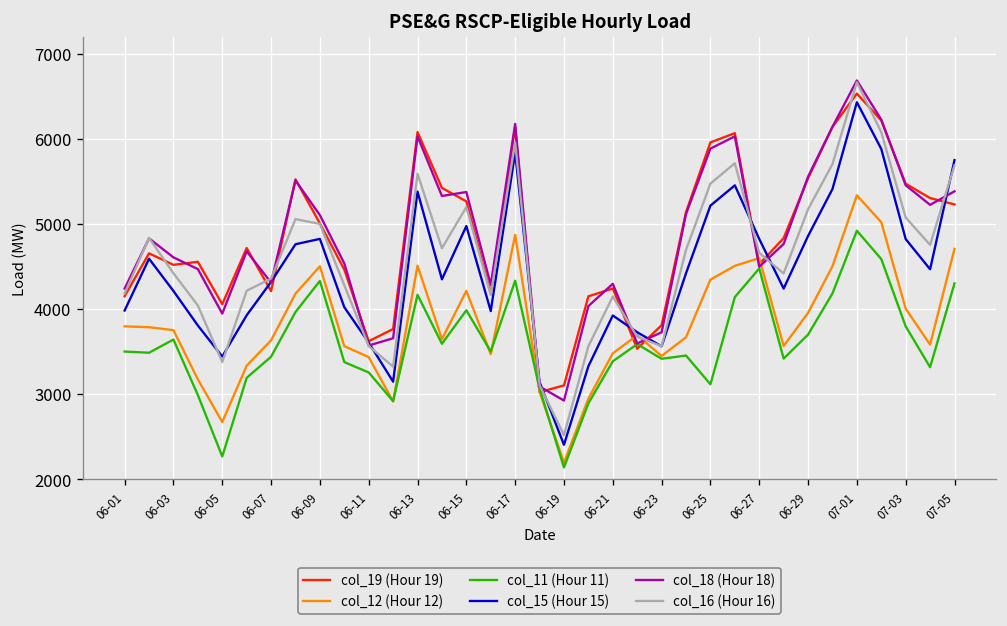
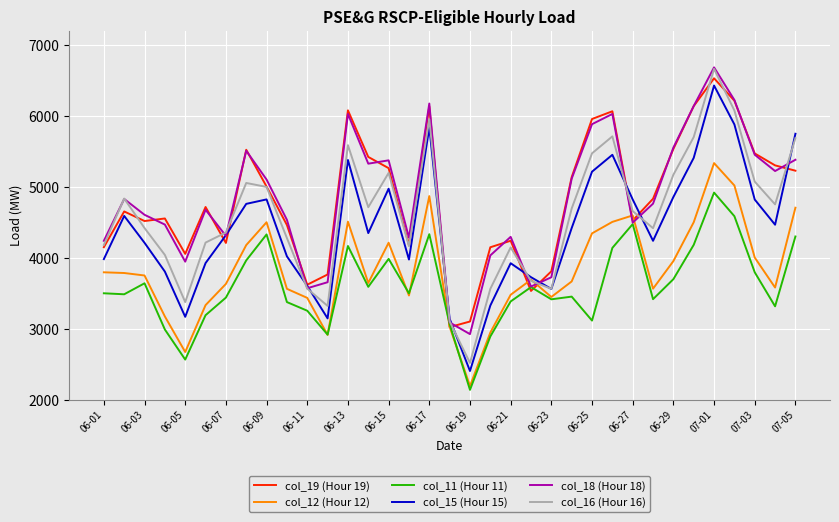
  {
    "col_19 (Hour 19)": {
      "06-03": 4500,
      "06-05": 4100,
      "06-07": 4200,
      "06-13": 6100,
      "06-15": 5300,
      "06-17": 6100,
      "06-19": 3100,
      "06-21": 4200,
      "06-23": 3800,
      "06-25": 6000,
      "07-01": 6500,
      "07-05": 5200
    },
    "col_12 (Hour 12)": {
      "06-01": 3800,
      "06-03": 3800,
      "06-05": 2700,
      "06-07": 3600,
      "06-09": 4500,
      "06-11": 3400,
      "06-13": 4500,
      "06-15": 4200,
      "06-17": 4900,
      "06-19": 2200,
      "06-21": 3500,
      "06-25": 4300,
      "06-27": 4600,
      "06-29": 4000,
      "07-01": 5300,
      "07-03": 4000,
      "07-05": 4700
    },
    "col_11 (Hour 11)": {
      "06-01": 3500,
      "06-03": 3600,
-     "06-05": 2300,
+     "06-05": 2600,
      "06-07": 3400,
      "06-09": 4300,
      "06-11": 3300,
      "06-13": 4200,
      "06-15": 4000,
      "06-17": 4300,
      "06-19": 2100,
      "06-21": 3400,
      "06-25": 3100,
      "06-29": 3700,
      "07-01": 4900,
      "07-03": 3800,
      "07-05": 4300
    },
    "col_15 (Hour 15)": {
      "06-01": 4000,
      "06-03": 4200,
-     "06-05": 3400,
+     "06-05": 3200,
      "06-09": 4800,
      "06-13": 5400,
      "06-15": 5000,
      "06-17": 5800,
      "06-19": 2400,
      "06-21": 3900,
      "06-25": 5200,
      "06-27": 4800,
      "06-29": 4900,
      "07-01": 6400,
      "07-03": 4800,
      "07-05": 5700
    },
    "col_18 (Hour 18)": {
      "06-01": 4200,
      "06-03": 4600,
      "06-05": 3900,
      "06-09": 5100,
      "06-13": 6000,
      "06-15": 5400,
      "06-17": 6200,
      "06-19": 2900,
      "06-21": 4300,
      "06-23": 3700,
      "06-25": 5900,
      "07-05": 5400
    },
    "col_16 (Hour 16)": {
      "06-03": 4400,
      "06-05": 3400,
      "06-07": 4400,
      "06-13": 5600,
      "06-15": 5200,
      "06-17": 6000,
      "06-19": 2500,
      "06-21": 4100,
      "06-25": 5500,
      "06-27": 4700,
      "06-29": 5200,
      "07-03": 5100,
      "07-05": 5700
    }
  }
